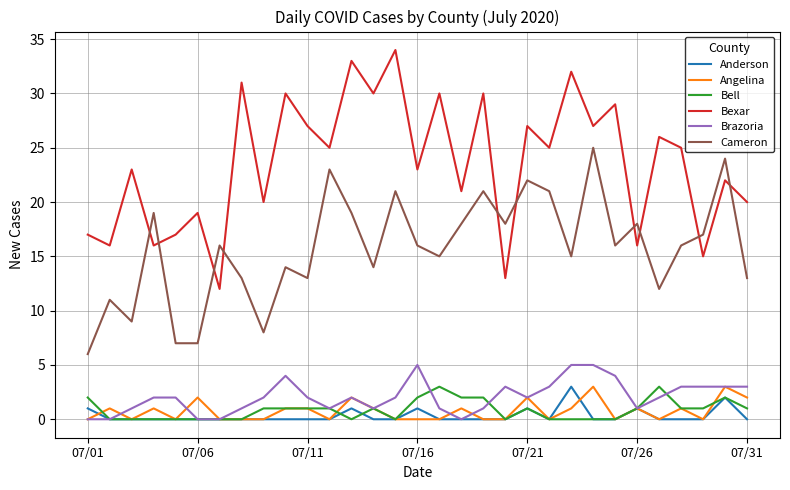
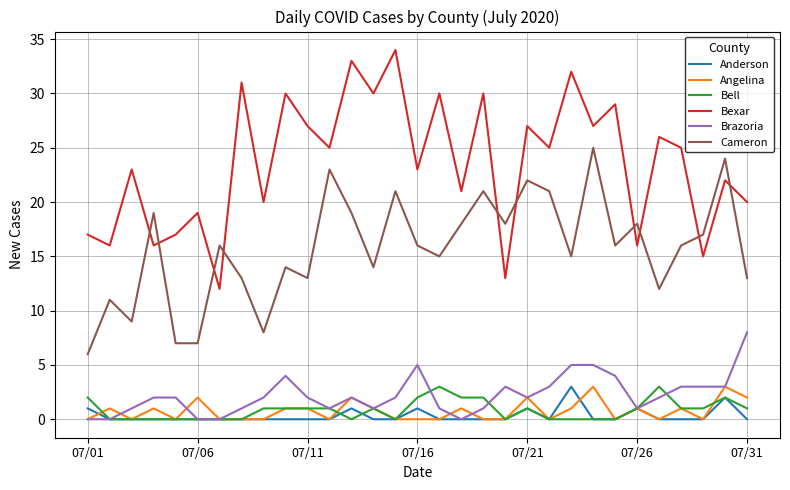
  {
    "Anderson": {
      "07/01": 1,
      "07/11": 0,
      "07/16": 1,
      "07/31": 0
    },
    "Angelina": {
      "07/06": 2,
      "07/16": 0,
      "07/31": 2
    },
    "Bell": {
      "07/01": 2,
      "07/16": 2,
      "07/31": 1
    },
    "Bexar": {
      "07/01": 17,
      "07/06": 19,
      "07/11": 27,
      "07/16": 23,
      "07/21": 27,
      "07/26": 16,
      "07/31": 20
    },
    "Brazoria": {
      "07/11": 2,
      "07/16": 5,
-     "07/31": 3
+     "07/31": 8
    },
    "Cameron": {
      "07/01": 6,
      "07/06": 7,
      "07/11": 13,
      "07/16": 16,
      "07/21": 22,
      "07/26": 18,
      "07/31": 13
    }
  }
